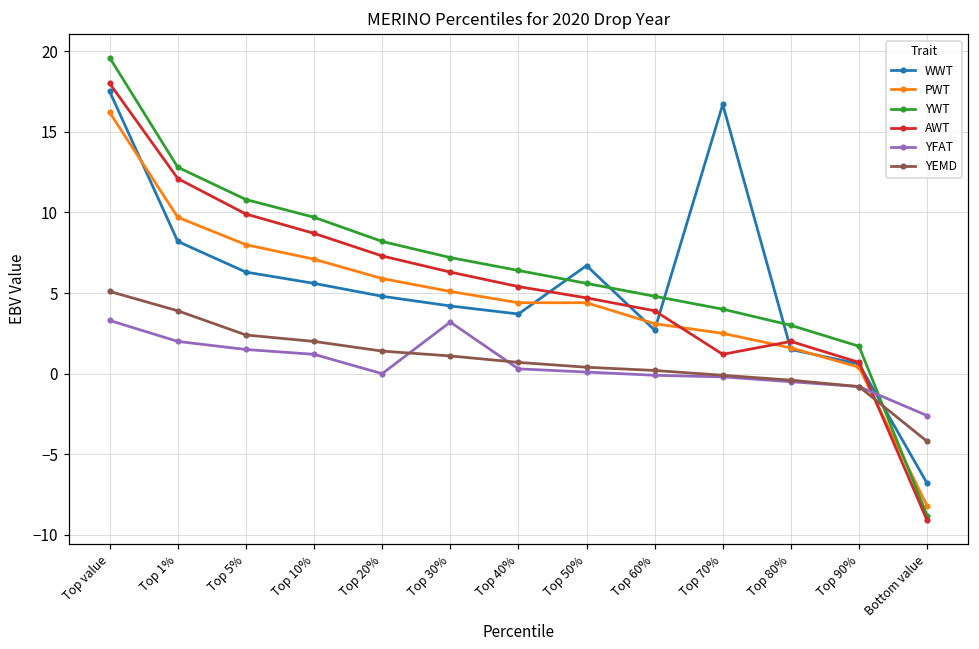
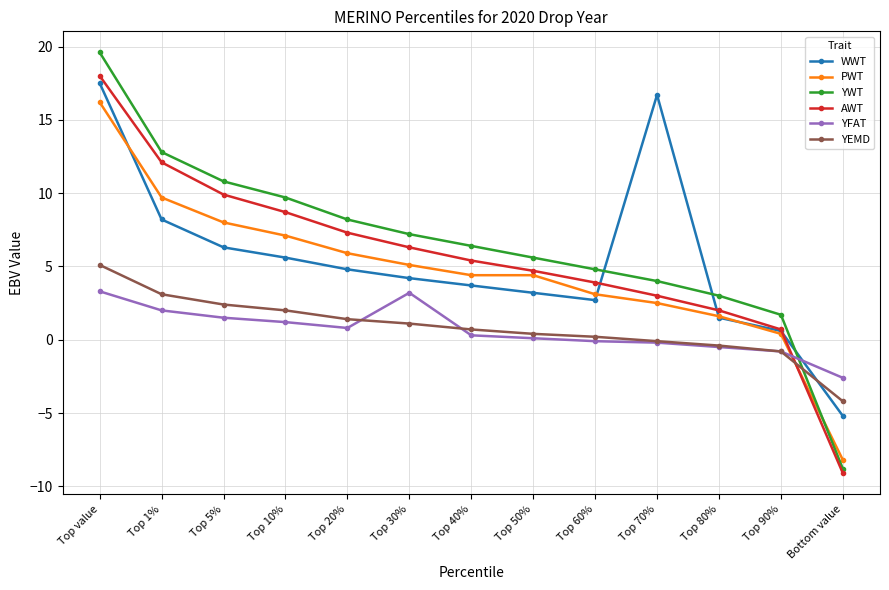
  {
    "WWT": {
      "Top value": 17.5,
      "Top 1%": 8.2,
      "Top 5%": 6.3,
      "Top 10%": 5.6,
      "Top 20%": 4.8,
      "Top 30%": 4.2,
      "Top 40%": 3.7,
-     "Top 50%": 6.7,
+     "Top 50%": 3.2,
      "Top 60%": 2.7,
      "Top 70%": 16.7,
-     "Bottom value": -6.8
+     "Bottom value": -5.2
    },
    "PWT": {
      "Top value": 16.2,
      "Top 1%": 9.7,
      "Top 5%": 8.0,
      "Top 10%": 7.1,
      "Top 20%": 5.9,
      "Top 30%": 5.1,
      "Top 40%": 4.4,
      "Top 50%": 4.4,
      "Top 60%": 3.1,
      "Top 70%": 2.5,
      "Top 90%": 0.4,
      "Bottom value": -8.2
    },
    "YWT": {
      "Top value": 19.6,
      "Top 1%": 12.8,
      "Top 5%": 10.8,
      "Top 10%": 9.7,
      "Top 20%": 8.2,
      "Top 30%": 7.2,
      "Top 40%": 6.4,
      "Top 50%": 5.6,
      "Top 60%": 4.8,
      "Top 70%": 4.0,
      "Top 80%": 3.0,
      "Top 90%": 1.7,
      "Bottom value": -8.8
    },
    "AWT": {
      "Top value": 18.0,
      "Top 1%": 12.1,
      "Top 5%": 9.9,
      "Top 10%": 8.7,
      "Top 20%": 7.3,
      "Top 30%": 6.3,
      "Top 40%": 5.4,
      "Top 50%": 4.7,
      "Top 60%": 3.9,
-     "Top 70%": 1.2,
+     "Top 70%": 3.0,
      "Top 80%": 2.0,
      "Bottom value": -9.1
    },
    "YFAT": {
      "Top value": 3.3,
      "Top 1%": 2.0,
      "Top 5%": 1.5,
      "Top 10%": 1.2,
-     "Top 20%": 0.0,
+     "Top 20%": 0.8,
      "Top 30%": 3.2,
      "Top 40%": 0.3,
      "Top 50%": 0.1,
      "Top 60%": -0.1,
      "Bottom value": -2.6
    },
    "YEMD": {
      "Top value": 5.1,
-     "Top 1%": 3.9,
+     "Top 1%": 3.1,
      "Top 5%": 2.4,
      "Top 10%": 2.0,
      "Top 20%": 1.4,
      "Top 30%": 1.1,
      "Top 40%": 0.7,
      "Top 50%": 0.4,
      "Top 60%": 0.2,
      "Bottom value": -4.2
    }
  }
